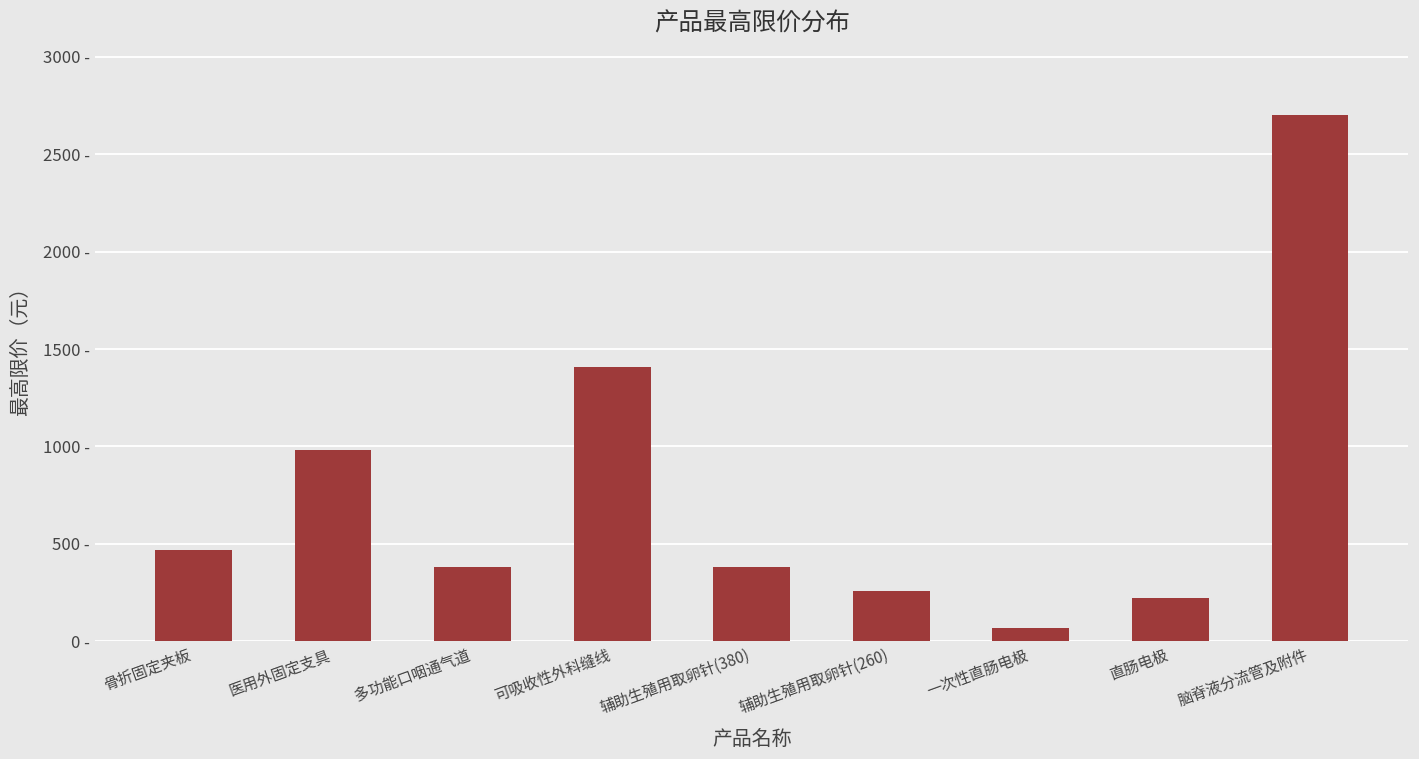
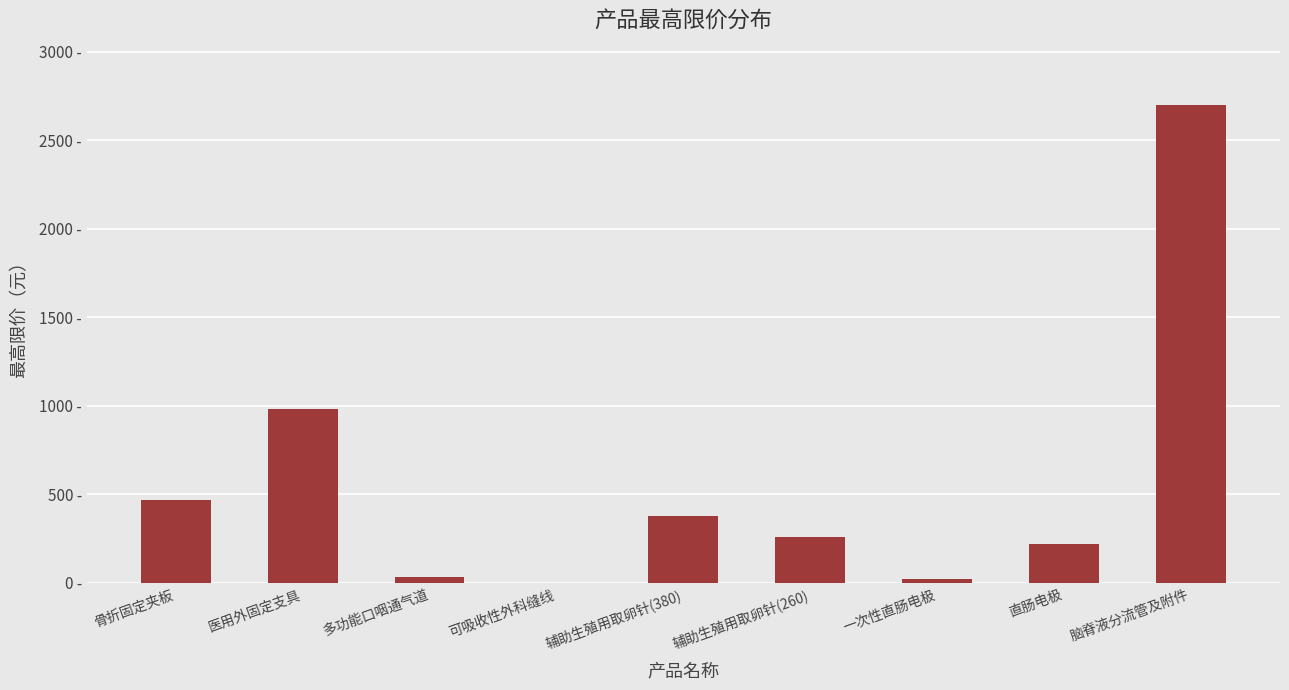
  {
    "骨折固定夹板": "470 -",
    "医用外固定支具": "980 -",
-   "多功能口咽通气道": "380 -",
-   "可吸收性外科缝线": "1410 -",
+   "多功能口咽通气道": "40 -",
+   "可吸收性外科缝线": "0 -",
    "辅助生殖用取卵针(380)": "380 -",
    "辅助生殖用取卵针(260)": "260 -",
-   "一次性直肠电极": "70 -",
+   "一次性直肠电极": "20 -",
    "直肠电极": "220 -",
    "脑脊液分流管及附件": "2700 -"
  }
